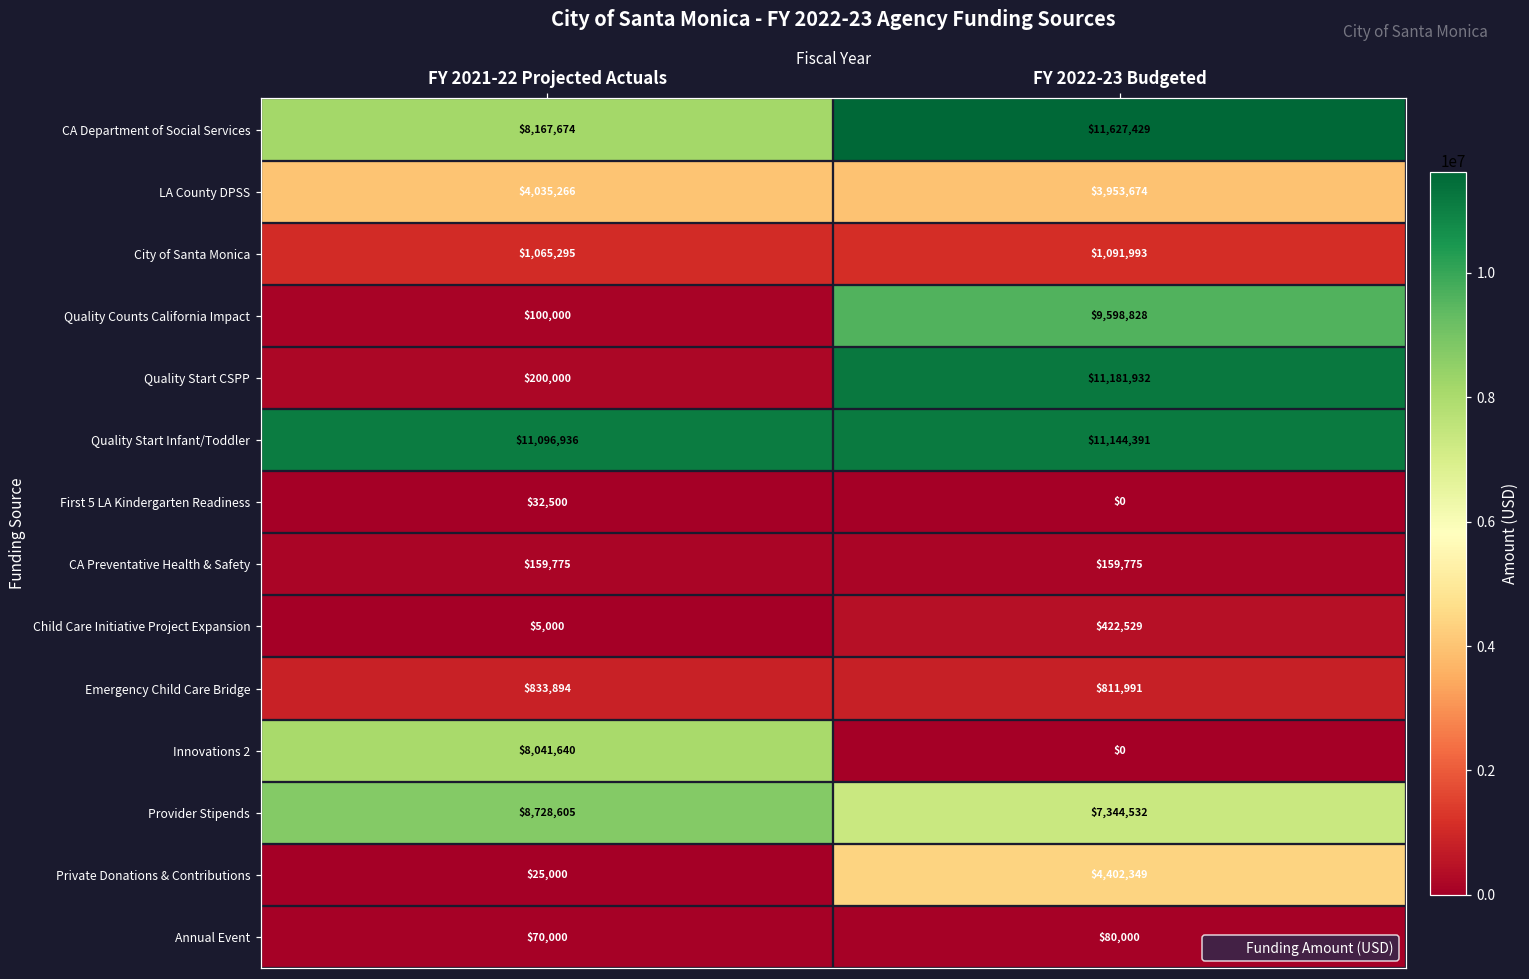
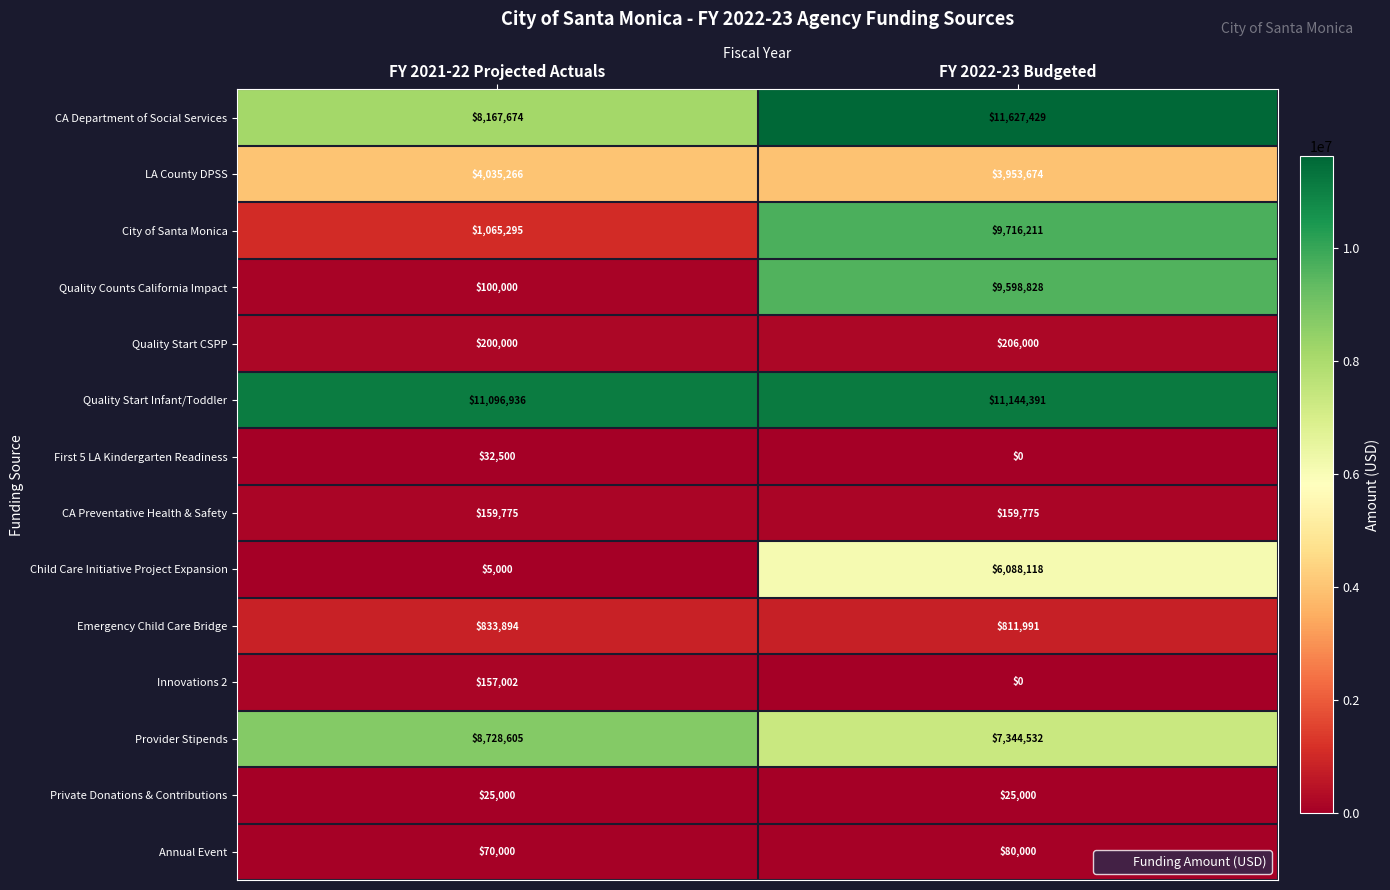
  {
    "CA Department of Social Services": {
      "FY 2021-22 Projected Actuals": "$8,167,674",
      "FY 2022-23 Budgeted": "$11,627,429"
    },
    "LA County DPSS": {
      "FY 2021-22 Projected Actuals": "$4,035,266",
      "FY 2022-23 Budgeted": "$3,953,674"
    },
    "City of Santa Monica": {
      "FY 2021-22 Projected Actuals": "$1,065,295",
-     "FY 2022-23 Budgeted": "$1,091,993"
+     "FY 2022-23 Budgeted": "$9,716,211"
    },
    "Quality Counts California Impact": {
      "FY 2021-22 Projected Actuals": "$100,000",
      "FY 2022-23 Budgeted": "$9,598,828"
    },
    "Quality Start CSPP": {
      "FY 2021-22 Projected Actuals": "$200,000",
-     "FY 2022-23 Budgeted": "$11,181,932"
+     "FY 2022-23 Budgeted": "$206,000"
    },
    "Quality Start Infant/Toddler": {
      "FY 2021-22 Projected Actuals": "$11,096,936",
      "FY 2022-23 Budgeted": "$11,144,391"
    },
    "First 5 LA Kindergarten Readiness": {
      "FY 2021-22 Projected Actuals": "$32,500",
      "FY 2022-23 Budgeted": "$0"
    },
    "CA Preventative Health & Safety": {
      "FY 2021-22 Projected Actuals": "$159,775",
      "FY 2022-23 Budgeted": "$159,775"
    },
    "Child Care Initiative Project Expansion": {
      "FY 2021-22 Projected Actuals": "$5,000",
-     "FY 2022-23 Budgeted": "$422,529"
+     "FY 2022-23 Budgeted": "$6,088,118"
    },
    "Emergency Child Care Bridge": {
      "FY 2021-22 Projected Actuals": "$833,894",
      "FY 2022-23 Budgeted": "$811,991"
    },
    "Innovations 2": {
-     "FY 2021-22 Projected Actuals": "$8,041,640",
+     "FY 2021-22 Projected Actuals": "$157,002",
      "FY 2022-23 Budgeted": "$0"
    },
    "Provider Stipends": {
      "FY 2021-22 Projected Actuals": "$8,728,605",
      "FY 2022-23 Budgeted": "$7,344,532"
    },
    "Private Donations & Contributions": {
      "FY 2021-22 Projected Actuals": "$25,000",
-     "FY 2022-23 Budgeted": "$4,402,349"
+     "FY 2022-23 Budgeted": "$25,000"
    },
    "Annual Event": {
      "FY 2021-22 Projected Actuals": "$70,000",
      "FY 2022-23 Budgeted": "$80,000"
    }
  }
